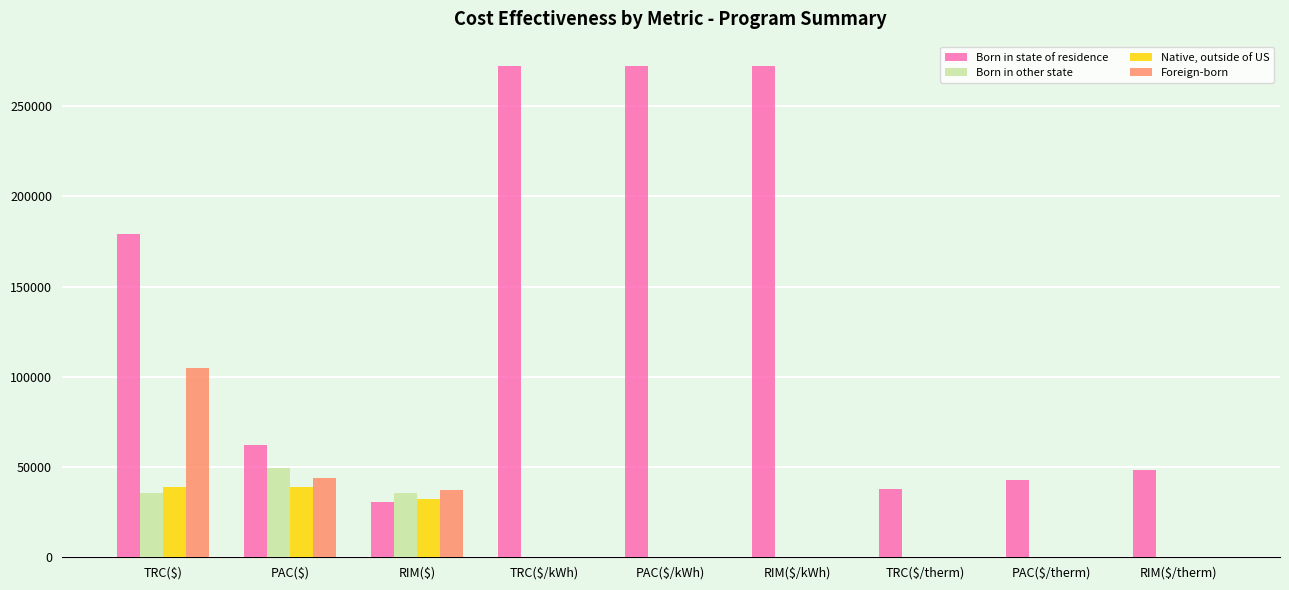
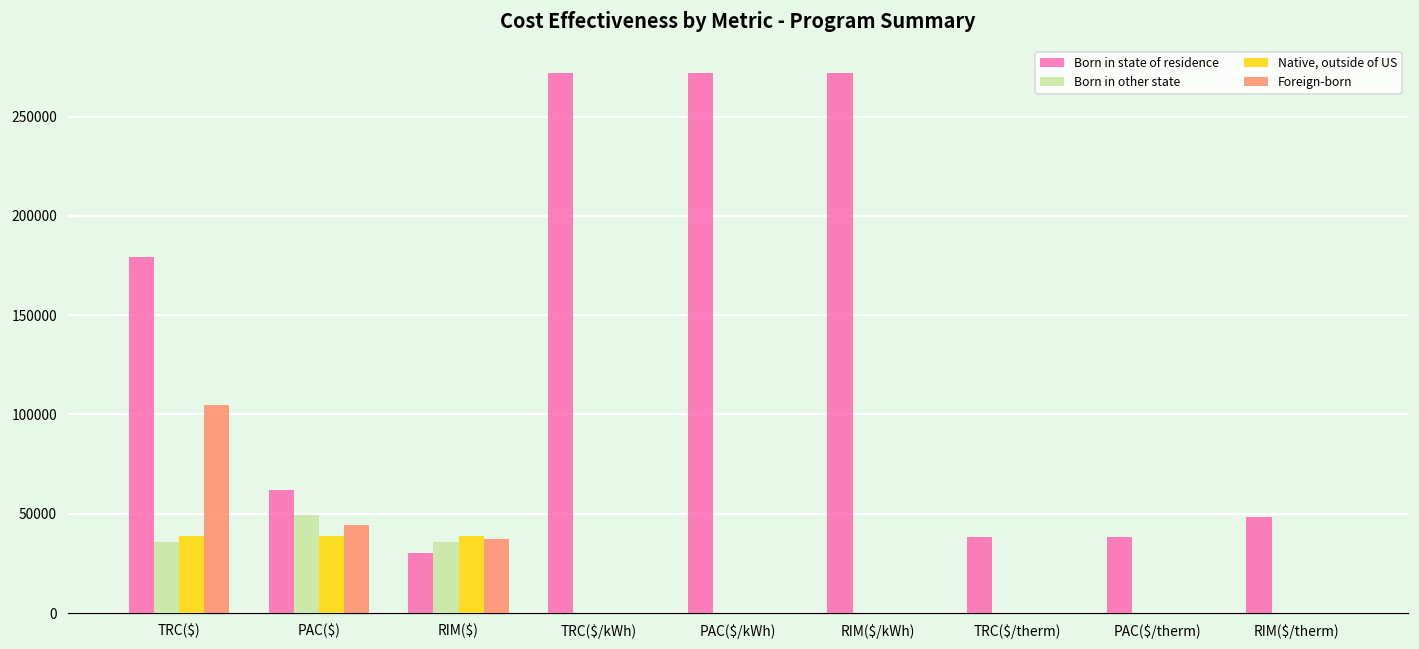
  {
    "Born in state of residence": {
      "TRC($)": 179000,
      "PAC($)": 62000,
      "RIM($)": 30000,
      "TRC($/kWh)": 272000,
      "PAC($/kWh)": 272000,
      "RIM($/kWh)": 272000,
      "TRC($/therm)": 38000,
-     "PAC($/therm)": 43000,
+     "PAC($/therm)": 38000,
      "RIM($/therm)": 48000
    },
    "Born in other state": {
      "TRC($)": 36000,
      "PAC($)": 49000,
      "RIM($)": 36000
    },
    "Native, outside of US": {
      "TRC($)": 39000,
      "PAC($)": 39000,
-     "RIM($)": 32000
+     "RIM($)": 39000
    },
    "Foreign-born": {
      "TRC($)": 105000,
      "PAC($)": 44000,
      "RIM($)": 37000
    }
  }
